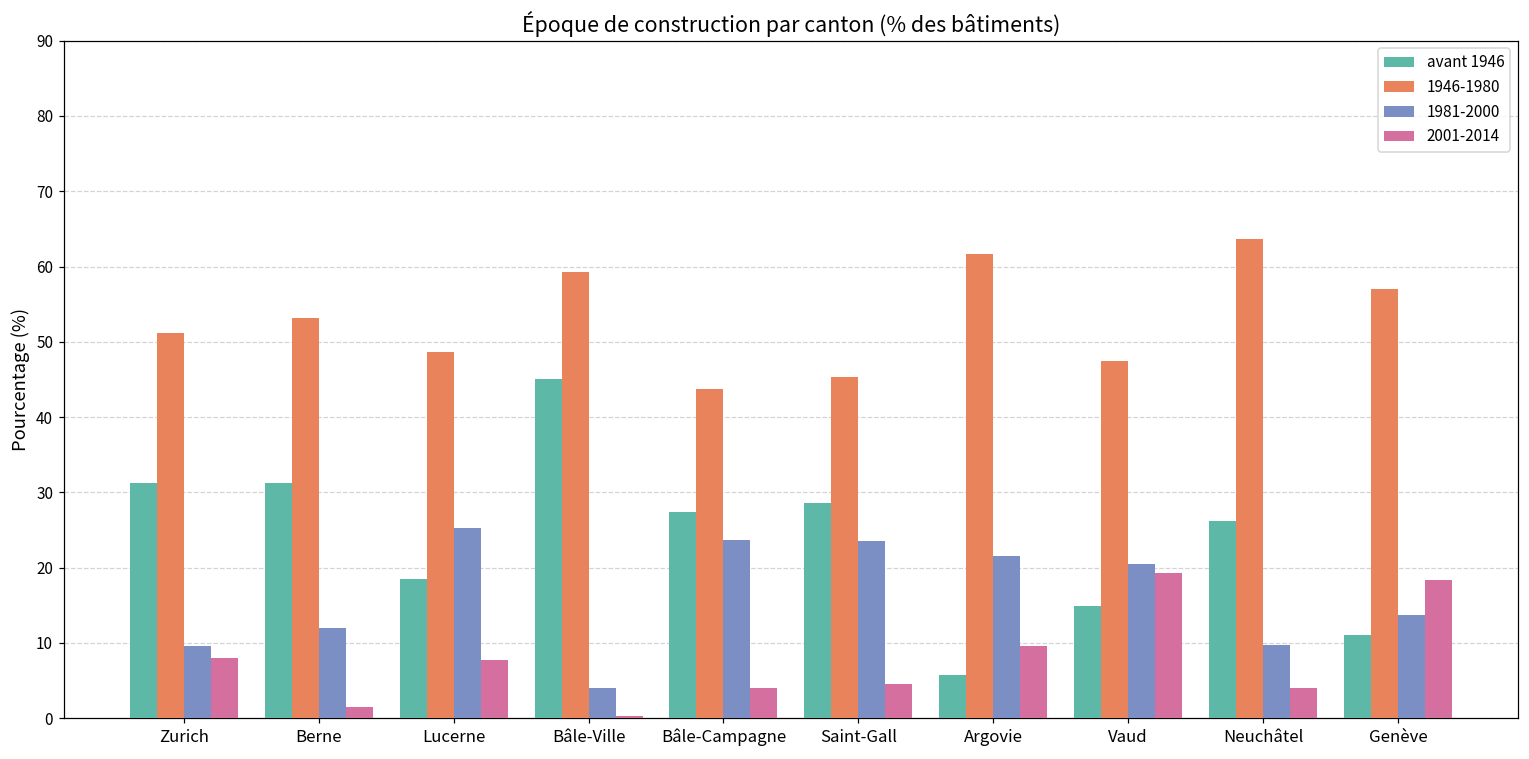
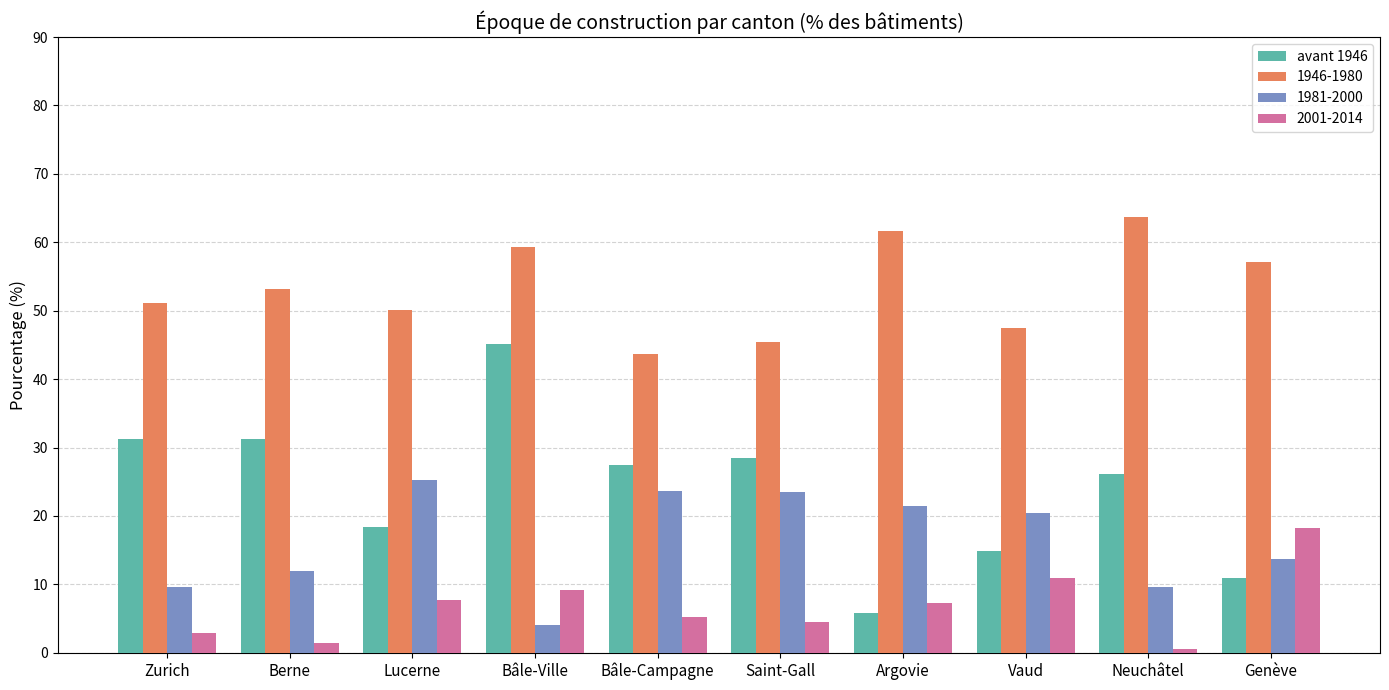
  {
    "1946-1980": {
      "Zurich": 51,
      "Berne": 53,
-     "Lucerne": 49,
+     "Lucerne": 50,
      "Bâle-Ville": 59,
      "Bâle-Campagne": 44,
      "Saint-Gall": 45,
      "Argovie": 62,
      "Vaud": 48,
      "Neuchâtel": 64,
      "Genève": 57
    },
    "2001-2014": {
-     "Zurich": 8,
+     "Zurich": 3,
      "Berne": 1,
      "Lucerne": 8,
-     "Bâle-Ville": 0,
-     "Bâle-Campagne": 4,
+     "Bâle-Ville": 9,
+     "Bâle-Campagne": 5,
      "Saint-Gall": 5,
-     "Argovie": 10,
-     "Vaud": 19,
-     "Neuchâtel": 4,
+     "Argovie": 7,
+     "Vaud": 11,
+     "Neuchâtel": 1,
      "Genève": 18
    }
  }
